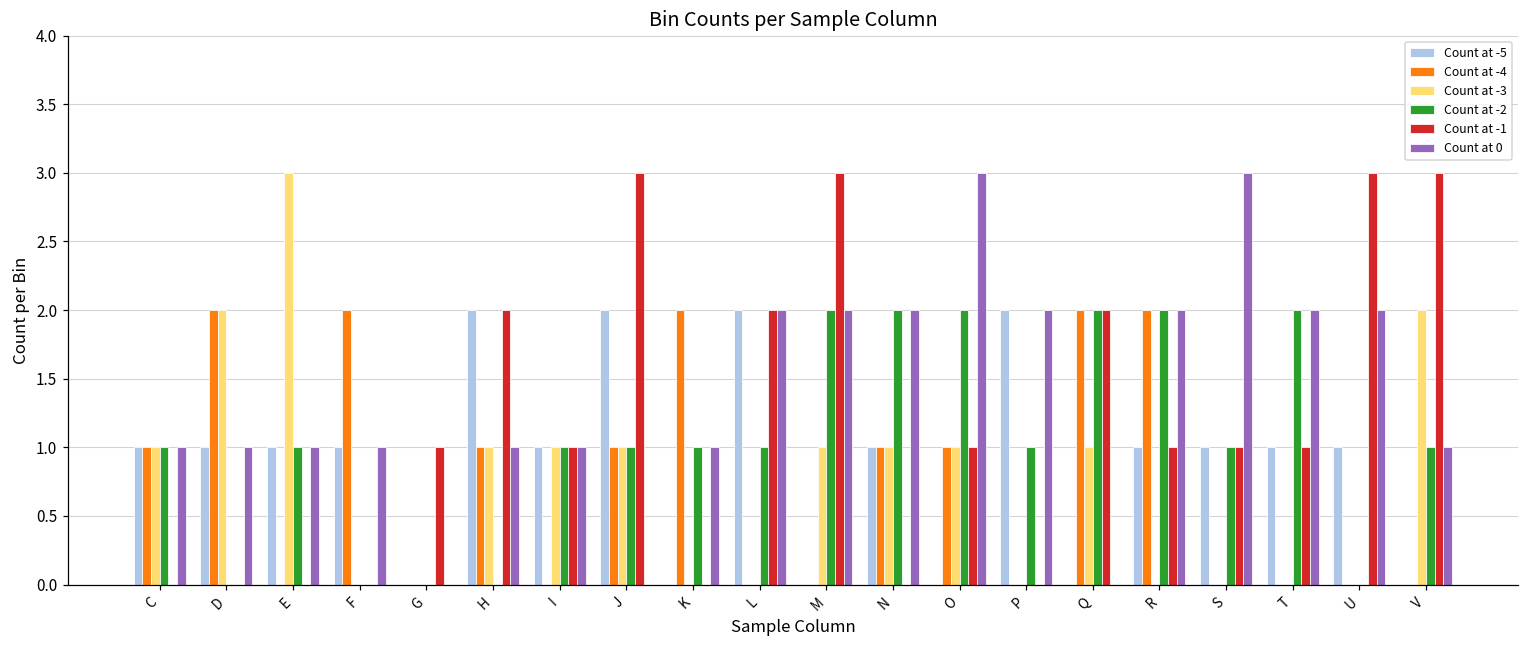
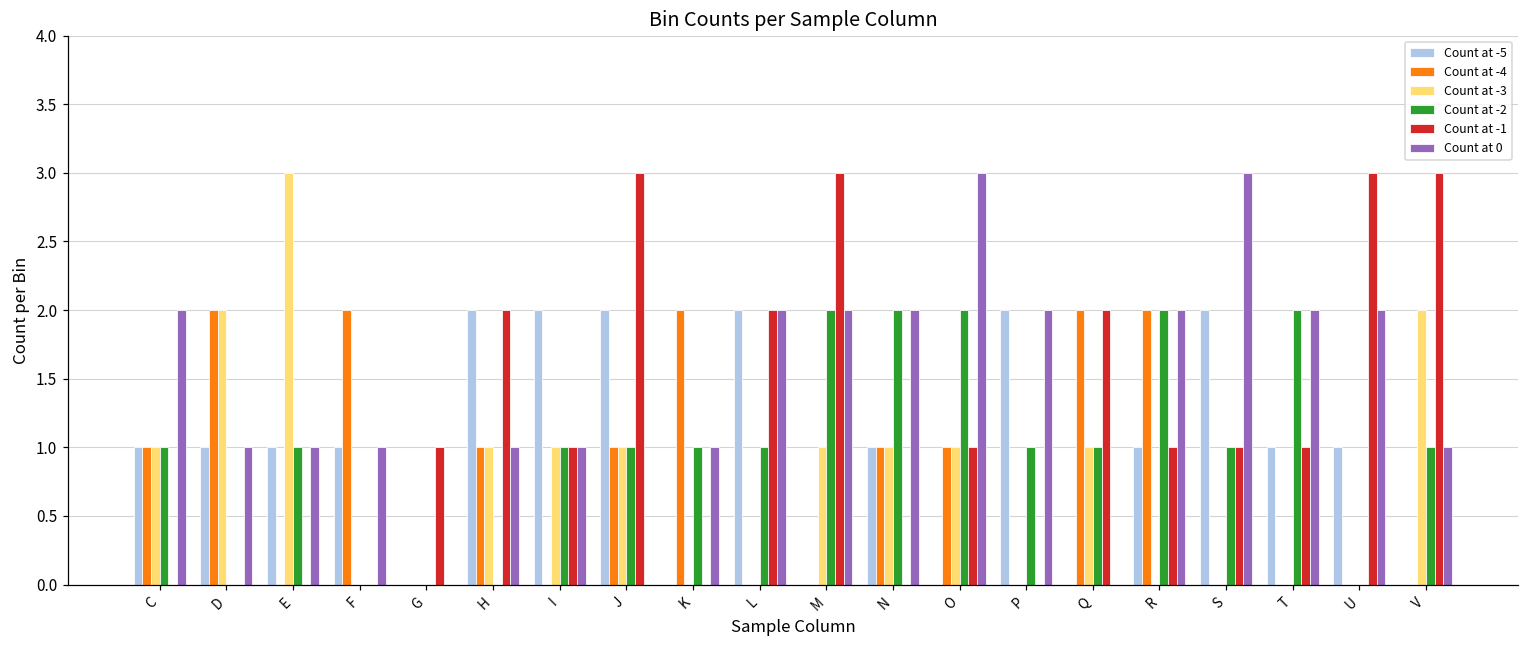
  {
    "Count at -5": {
      "C": 1,
      "D": 1,
      "E": 1,
      "F": 1,
      "G": 0,
      "H": 2,
-     "I": 1,
+     "I": 2,
      "J": 2,
      "K": 0,
      "L": 2,
      "M": 0,
      "N": 1,
      "O": 0,
      "P": 2,
      "Q": 0,
      "R": 1,
-     "S": 1,
+     "S": 2,
      "T": 1,
      "U": 1,
      "V": 0
    },
    "Count at -4": {
      "C": 1,
      "D": 2,
      "E": 0,
      "F": 2,
      "G": 0,
      "H": 1,
      "I": 0,
      "J": 1,
      "K": 2,
      "L": 0,
      "M": 0,
      "N": 1,
      "O": 1,
      "P": 0,
      "Q": 2,
      "R": 2,
      "S": 0,
      "T": 0,
      "U": 0,
      "V": 0
    },
    "Count at -3": {
      "C": 1,
      "D": 2,
      "E": 3,
      "F": 0,
      "G": 0,
      "H": 1,
      "I": 1,
      "J": 1,
      "K": 0,
      "L": 0,
      "M": 1,
      "N": 1,
      "O": 1,
      "P": 0,
      "Q": 1,
      "R": 0,
      "S": 0,
      "T": 0,
      "U": 0,
      "V": 2
    },
    "Count at -2": {
      "C": 1,
      "D": 0,
      "E": 1,
      "F": 0,
      "G": 0,
      "H": 0,
      "I": 1,
      "J": 1,
      "K": 1,
      "L": 1,
      "M": 2,
      "N": 2,
      "O": 2,
      "P": 1,
-     "Q": 2,
+     "Q": 1,
      "R": 2,
      "S": 1,
      "T": 2,
      "U": 0,
      "V": 1
    },
    "Count at -1": {
      "C": 0,
      "D": 0,
      "E": 0,
      "F": 0,
      "G": 1,
      "H": 2,
      "I": 1,
      "J": 3,
      "K": 0,
      "L": 2,
      "M": 3,
      "N": 0,
      "O": 1,
      "P": 0,
      "Q": 2,
      "R": 1,
      "S": 1,
      "T": 1,
      "U": 3,
      "V": 3
    },
    "Count at 0": {
-     "C": 1,
+     "C": 2,
      "D": 1,
      "E": 1,
      "F": 1,
      "G": 0,
      "H": 1,
      "I": 1,
      "J": 0,
      "K": 1,
      "L": 2,
      "M": 2,
      "N": 2,
      "O": 3,
      "P": 2,
      "Q": 0,
      "R": 2,
      "S": 3,
      "T": 2,
      "U": 2,
      "V": 1
    }
  }
